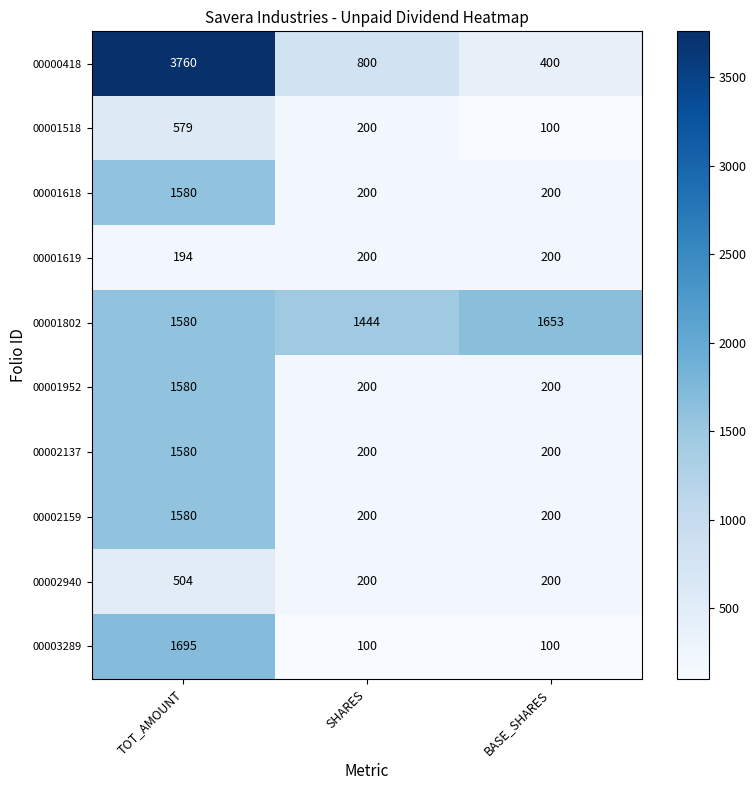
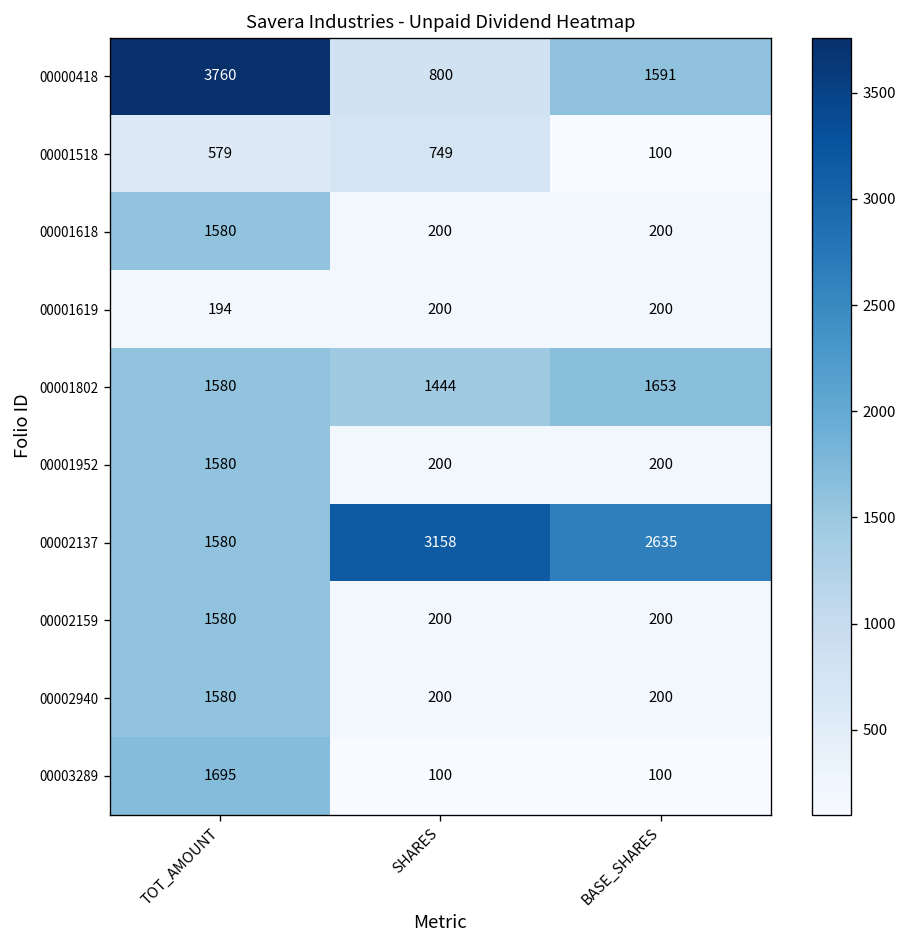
  {
    "00000418": {
      "TOT_AMOUNT": 3760,
      "SHARES": 800,
-     "BASE_SHARES": 400
+     "BASE_SHARES": 1591
    },
    "00001518": {
      "TOT_AMOUNT": 579,
-     "SHARES": 200,
+     "SHARES": 749,
      "BASE_SHARES": 100
    },
    "00001618": {
      "TOT_AMOUNT": 1580,
      "SHARES": 200,
      "BASE_SHARES": 200
    },
    "00001619": {
      "TOT_AMOUNT": 194,
      "SHARES": 200,
      "BASE_SHARES": 200
    },
    "00001802": {
      "TOT_AMOUNT": 1580,
      "SHARES": 1444,
      "BASE_SHARES": 1653
    },
    "00001952": {
      "TOT_AMOUNT": 1580,
      "SHARES": 200,
      "BASE_SHARES": 200
    },
    "00002137": {
      "TOT_AMOUNT": 1580,
-     "SHARES": 200,
-     "BASE_SHARES": 200
+     "SHARES": 3158,
+     "BASE_SHARES": 2635
    },
    "00002159": {
      "TOT_AMOUNT": 1580,
      "SHARES": 200,
      "BASE_SHARES": 200
    },
    "00002940": {
-     "TOT_AMOUNT": 504,
+     "TOT_AMOUNT": 1580,
      "SHARES": 200,
      "BASE_SHARES": 200
    },
    "00003289": {
      "TOT_AMOUNT": 1695,
      "SHARES": 100,
      "BASE_SHARES": 100
    }
  }
